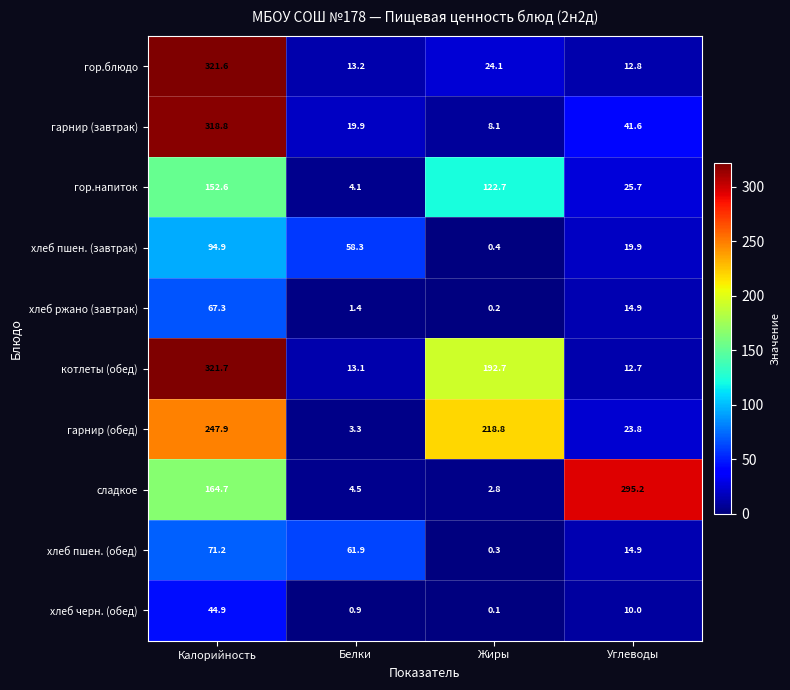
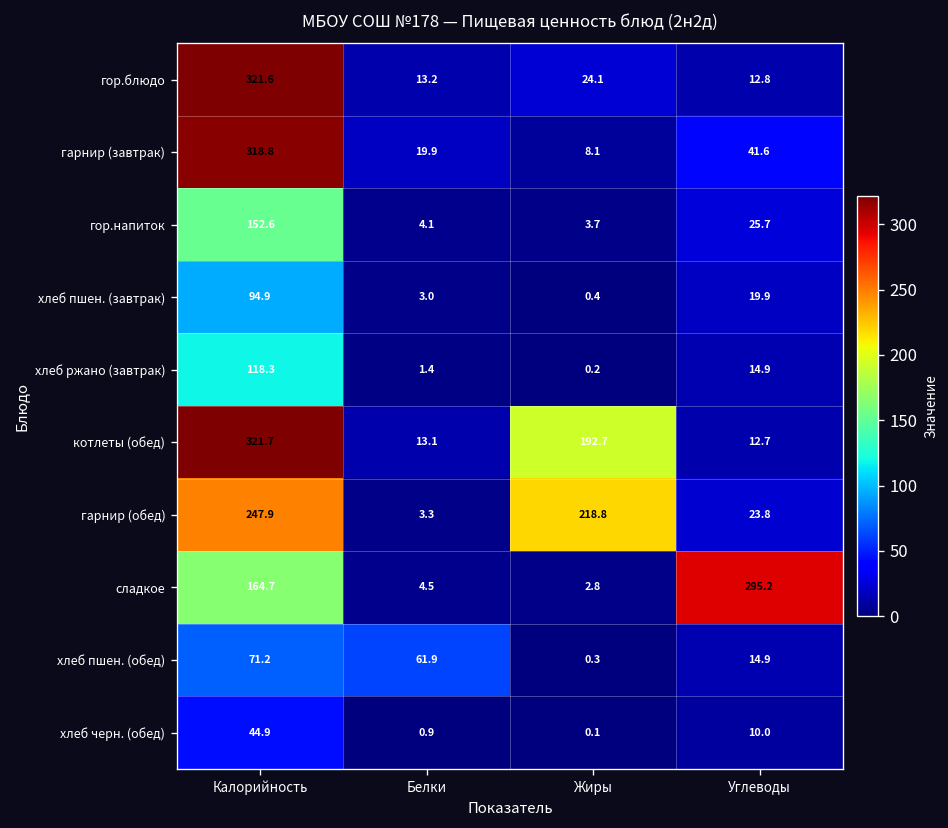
  {
    "гор.блюдо": {
      "Калорийность": 321.6,
      "Белки": 13.2,
      "Жиры": 24.1,
      "Углеводы": 12.8
    },
    "гарнир (завтрак)": {
      "Калорийность": 318.8,
      "Белки": 19.9,
      "Жиры": 8.1,
      "Углеводы": 41.6
    },
    "гор.напиток": {
      "Калорийность": 152.6,
      "Белки": 4.1,
-     "Жиры": 122.7,
+     "Жиры": 3.7,
      "Углеводы": 25.7
    },
    "хлеб пшен. (завтрак)": {
      "Калорийность": 94.9,
-     "Белки": 58.3,
+     "Белки": 3.0,
      "Жиры": 0.4,
      "Углеводы": 19.9
    },
    "хлеб ржано (завтрак)": {
-     "Калорийность": 67.3,
+     "Калорийность": 118.3,
      "Белки": 1.4,
      "Жиры": 0.2,
      "Углеводы": 14.9
    },
    "котлеты (обед)": {
      "Калорийность": 321.7,
      "Белки": 13.1,
      "Жиры": 192.7,
      "Углеводы": 12.7
    },
    "гарнир (обед)": {
      "Калорийность": 247.9,
      "Белки": 3.3,
      "Жиры": 218.8,
      "Углеводы": 23.8
    },
    "сладкое": {
      "Калорийность": 164.7,
      "Белки": 4.5,
      "Жиры": 2.8,
      "Углеводы": 295.2
    },
    "хлеб пшен. (обед)": {
      "Калорийность": 71.2,
      "Белки": 61.9,
      "Жиры": 0.3,
      "Углеводы": 14.9
    },
    "хлеб черн. (обед)": {
      "Калорийность": 44.9,
      "Белки": 0.9,
      "Жиры": 0.1,
      "Углеводы": 10.0
    }
  }
